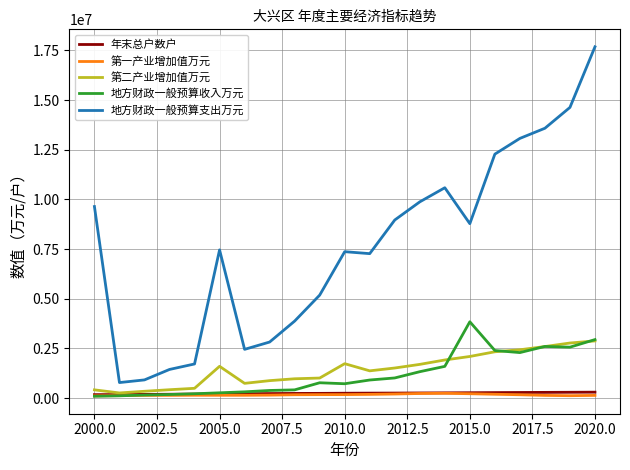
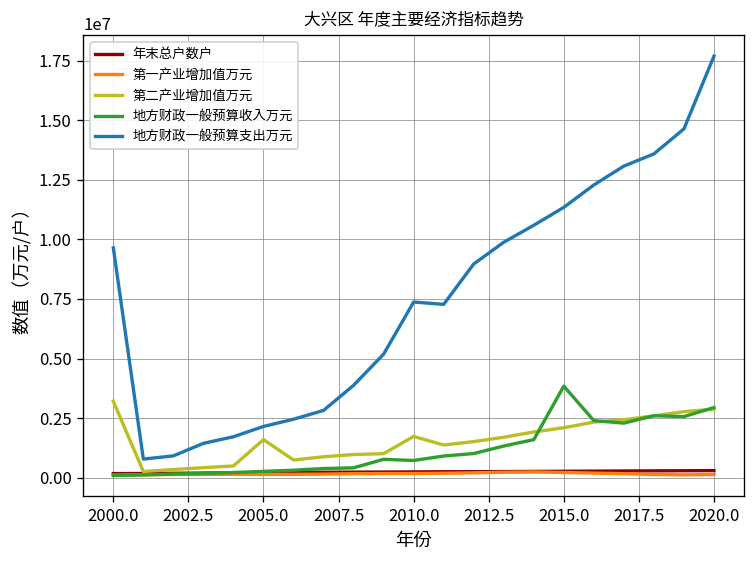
  {
    "年末总户数户": {
      "2020.0": 300000
    },
    "第一产业增加值万元": {
      "2020.0": 100000
    },
    "第二产业增加值万元": {
-     "2000.0": 400000,
+     "2000.0": 3200000,
      "2005.0": 1600000,
      "2010.0": 1700000,
      "2015.0": 2100000
    },
    "地方财政一般预算收入万元": {
      "2010.0": 700000,
      "2015.0": 3800000
    },
    "地方财政一般预算支出万元": {
      "2000.0": 9600000,
-     "2005.0": 7500000,
+     "2005.0": 2100000,
      "2010.0": 7400000,
-     "2015.0": 8800000,
+     "2015.0": 11300000,
      "2020.0": 17700000
    }
  }
